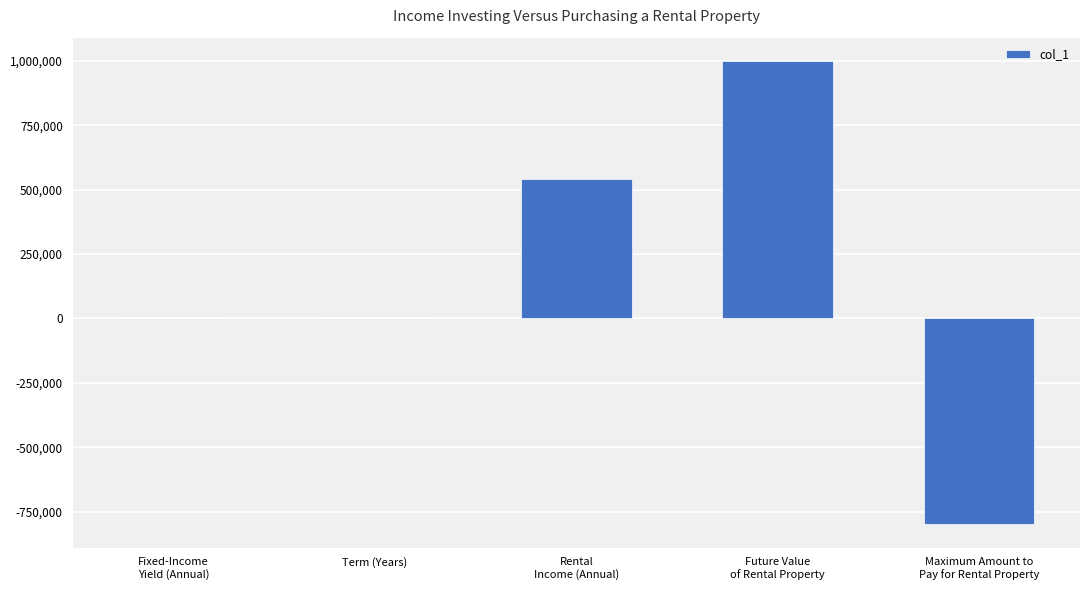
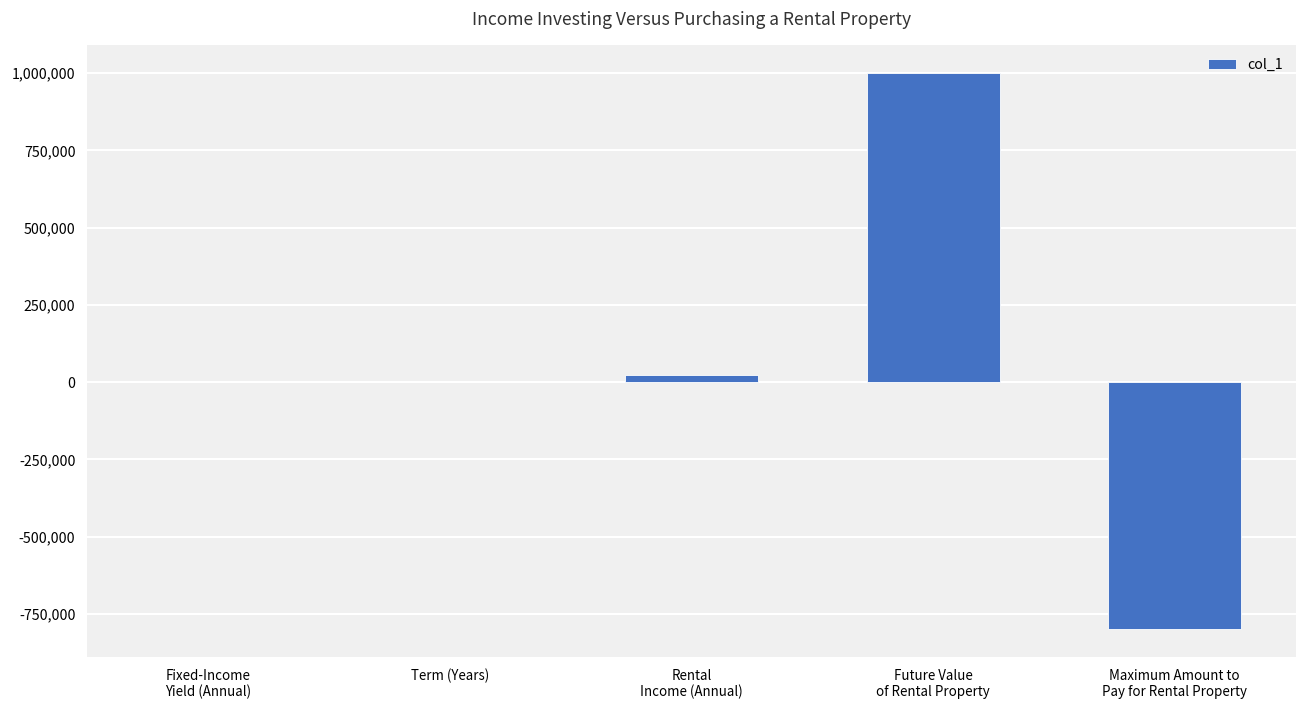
  {
-   "Rental Income (Annual)": "540,000",
+   "Rental Income (Annual)": "20,000",
    "Future Value of Rental Property": "1,000,000",
    "Maximum Amount to Pay for Rental Property": "-800,000"
  }
